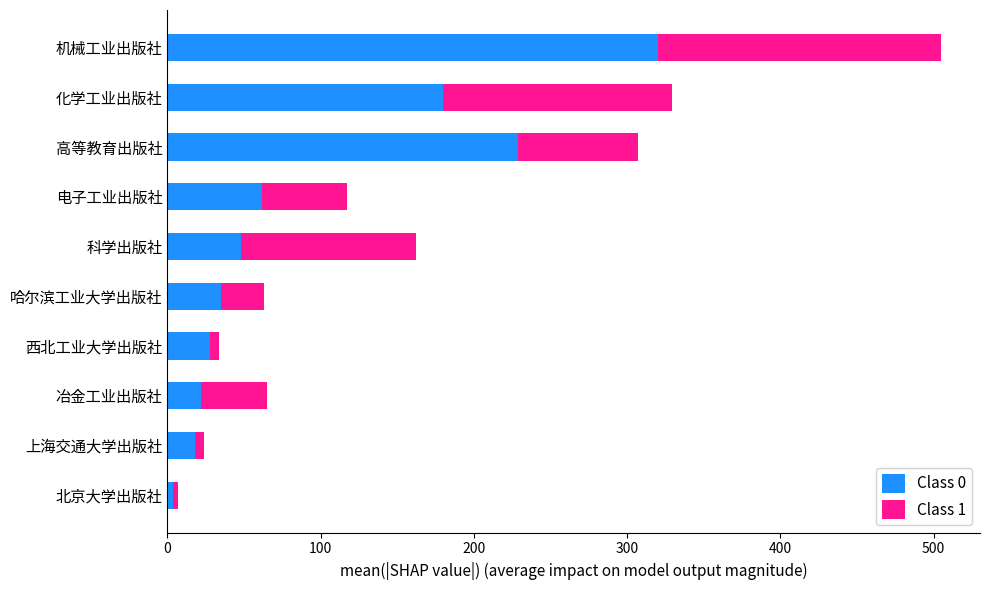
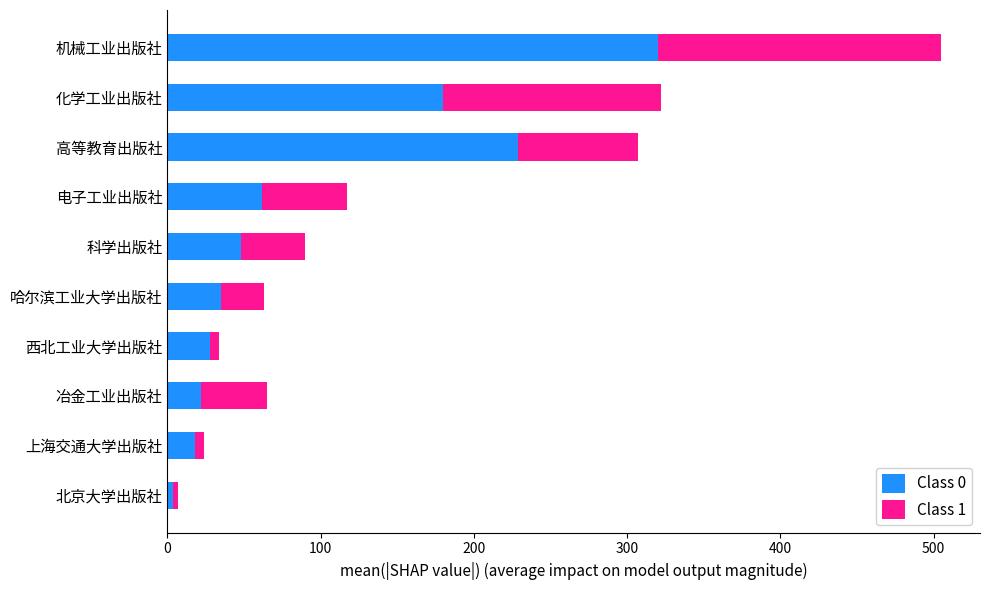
  {
    "Class 0": {
      "机械工业出版社": 320,
      "化学工业出版社": 180,
      "高等教育出版社": 229,
      "电子工业出版社": 62,
      "科学出版社": 48,
      "哈尔滨工业大学出版社": 35,
      "西北工业大学出版社": 28,
      "冶金工业出版社": 22,
      "上海交通大学出版社": 18,
      "北京大学出版社": 4
    },
    "Class 1": {
      "机械工业出版社": 185,
-     "化学工业出版社": 149,
+     "化学工业出版社": 142,
      "高等教育出版社": 78,
      "电子工业出版社": 55,
-     "科学出版社": 114,
+     "科学出版社": 42,
      "哈尔滨工业大学出版社": 28,
      "西北工业大学出版社": 6,
      "冶金工业出版社": 43,
      "上海交通大学出版社": 6,
      "北京大学出版社": 3
    }
  }
